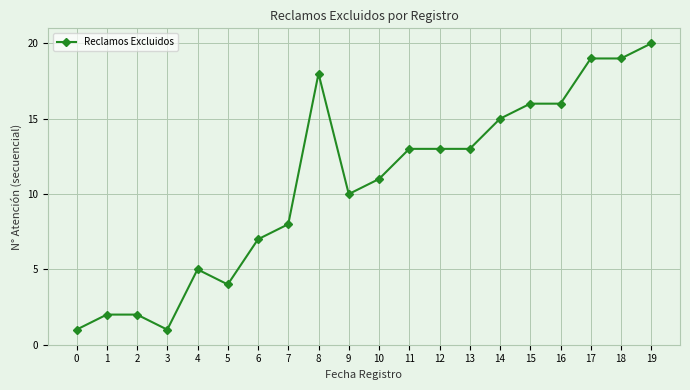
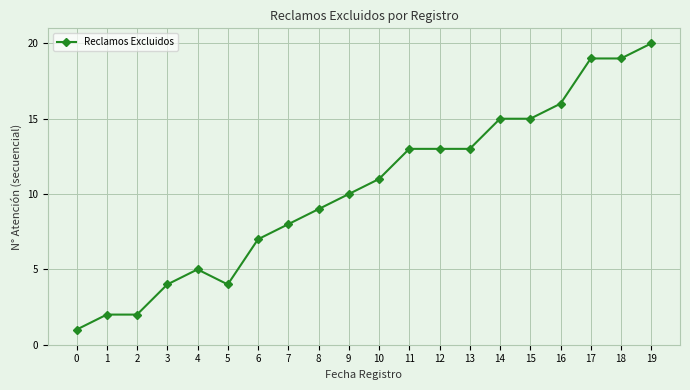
  {
    "0": 1,
    "1": 2,
    "2": 2,
-   "3": 1,
+   "3": 4,
    "4": 5,
    "5": 4,
    "6": 7,
    "7": 8,
-   "8": 18,
+   "8": 9,
    "9": 10,
    "10": 11,
    "11": 13,
    "12": 13,
    "13": 13,
    "14": 15,
-   "15": 16,
+   "15": 15,
    "16": 16,
    "17": 19,
    "18": 19,
    "19": 20
  }
